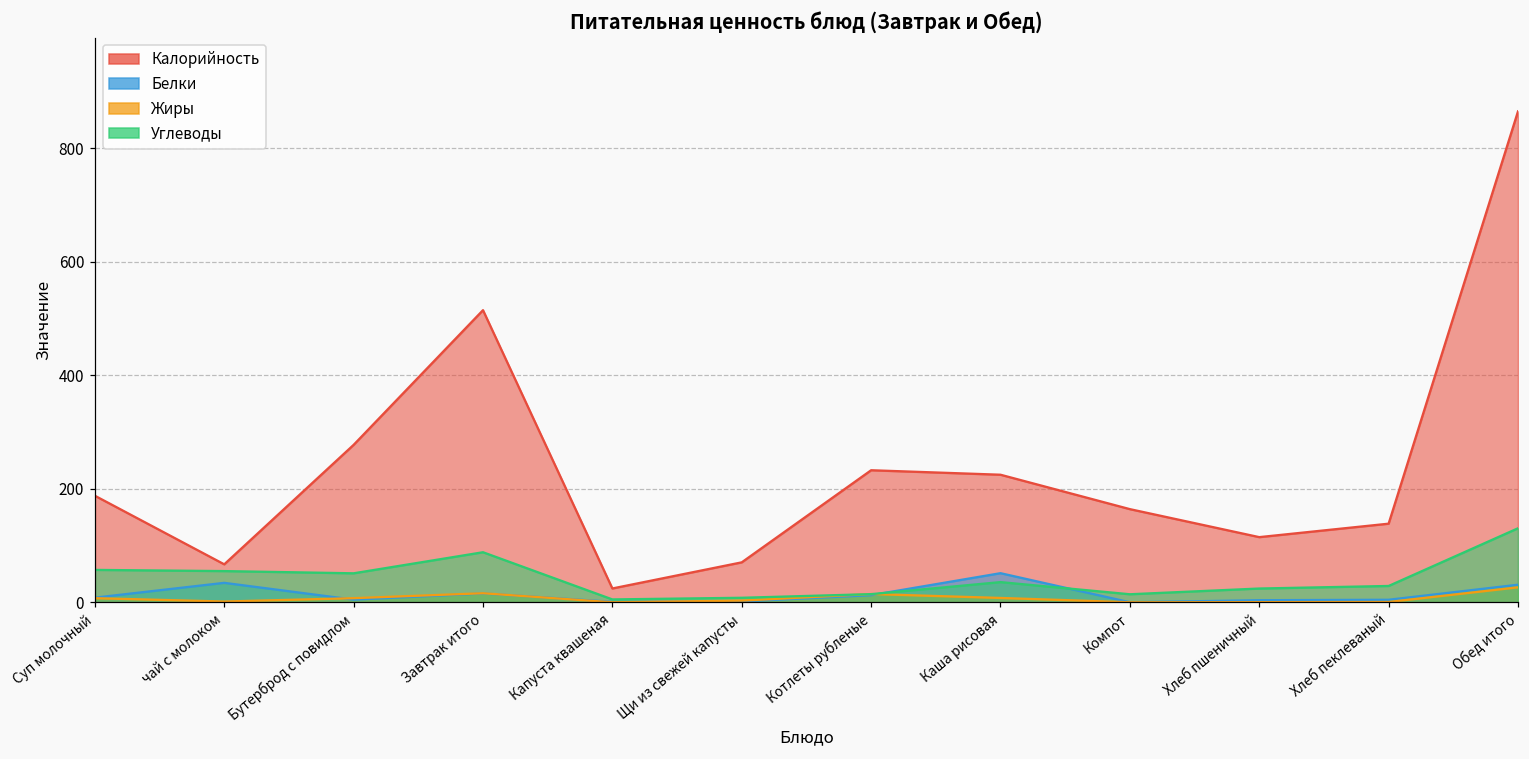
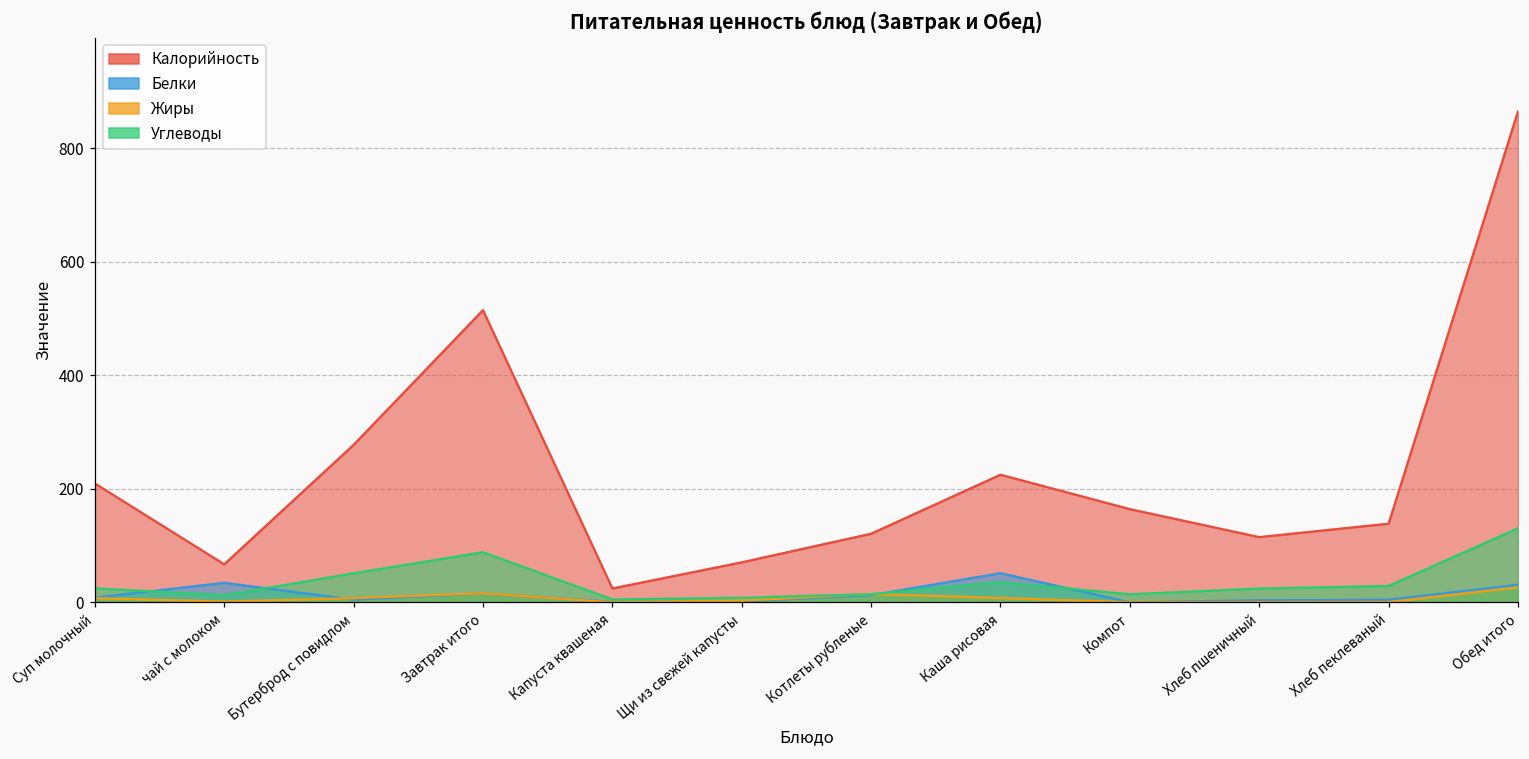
  {
    "Калорийность": {
-     "Суп молочный": 190,
+     "Суп молочный": 210,
      "чай с молоком": 70,
      "Бутерброд с повидлом": 280,
      "Завтрак итого": 510,
      "Капуста квашеная": 20,
      "Щи из свежей капусты": 70,
-     "Котлеты рубленые": 230,
+     "Котлеты рубленые": 120,
      "Каша рисовая": 220,
      "Компот": 160,
      "Хлеб пшеничный": 110,
      "Хлеб пеклеваный": 140,
      "Обед итого": 860
    },
    "Белки": {
      "чай с молоком": 30,
      "Каша рисовая": 50
    },
    "Жиры": {
      "чай с молоком": 0,
      "Каша рисовая": 10
    },
    "Углеводы": {
-     "Суп молочный": 60,
-     "чай с молоком": 60,
+     "Суп молочный": 20,
+     "чай с молоком": 10,
      "Бутерброд с повидлом": 50,
      "Завтрак итого": 90,
      "Щи из свежей капусты": 10,
      "Каша рисовая": 40,
      "Компот": 10,
      "Хлеб пшеничный": 20,
      "Хлеб пеклеваный": 30,
      "Обед итого": 130
    }
  }
